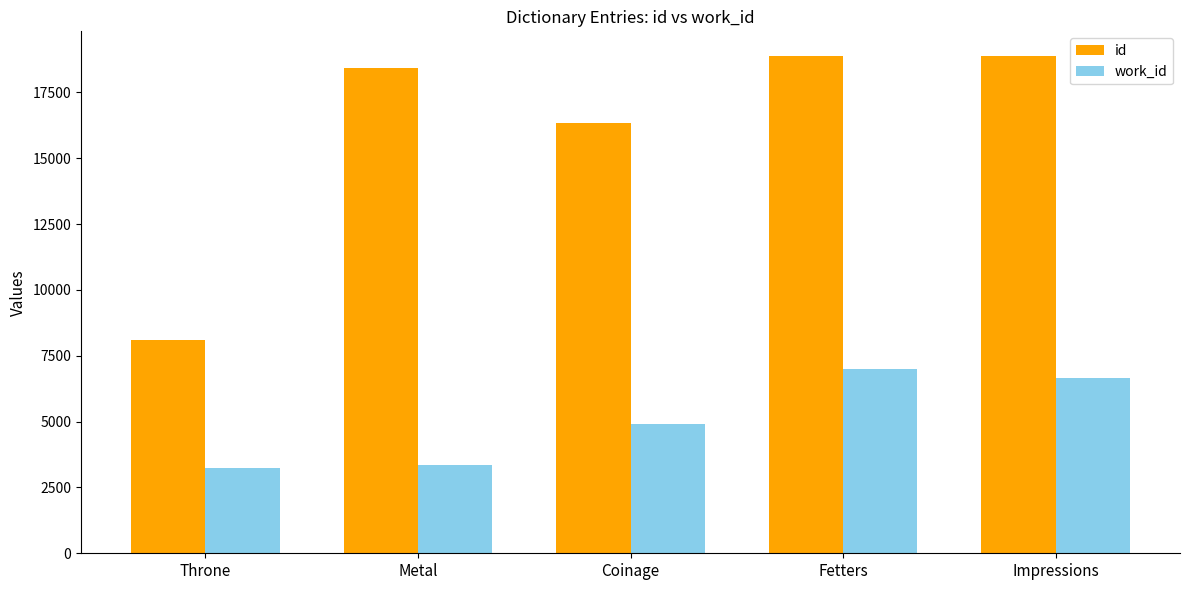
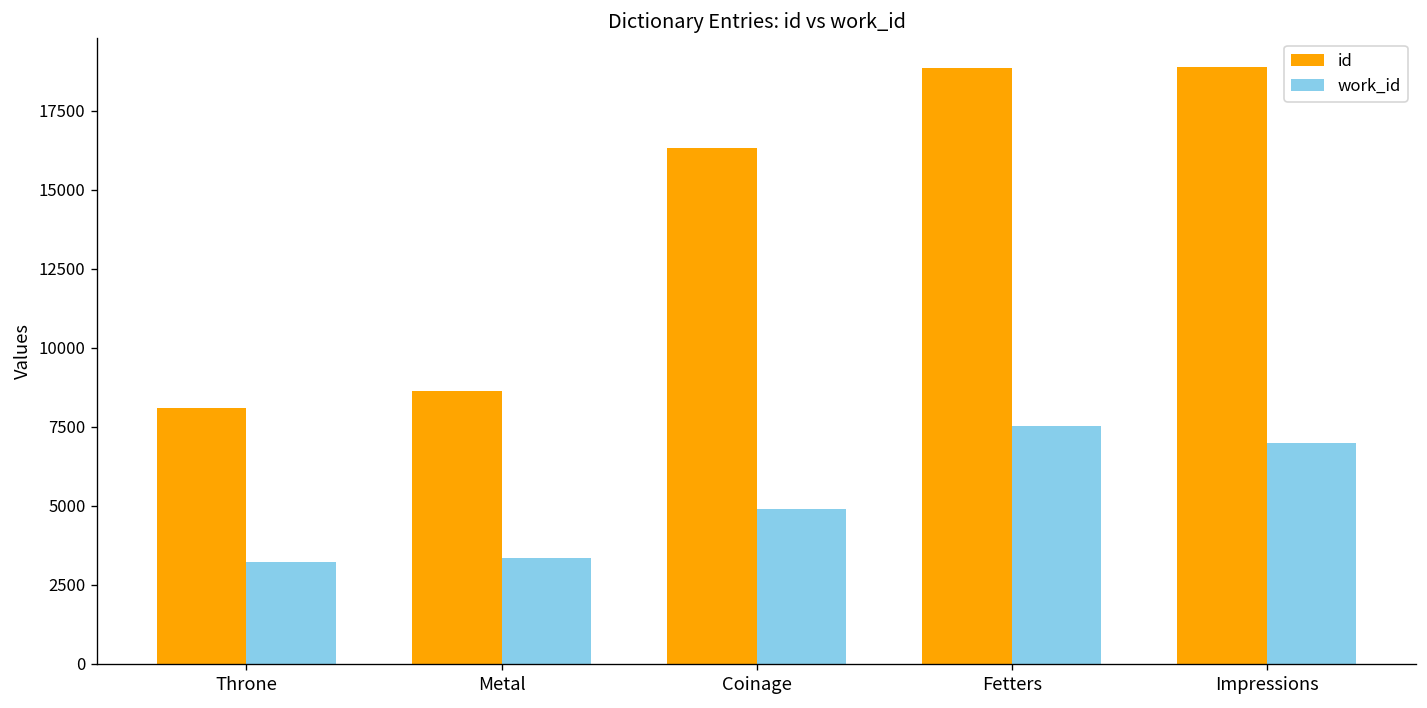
  {
    "id": {
      "Throne": 8100,
-     "Metal": 18400,
+     "Metal": 8600,
      "Coinage": 16300,
      "Fetters": 18900,
      "Impressions": 18900
    },
    "work_id": {
      "Throne": 3200,
      "Metal": 3400,
      "Coinage": 4900,
-     "Fetters": 7000,
-     "Impressions": 6700
+     "Fetters": 7500,
+     "Impressions": 7000
    }
  }
